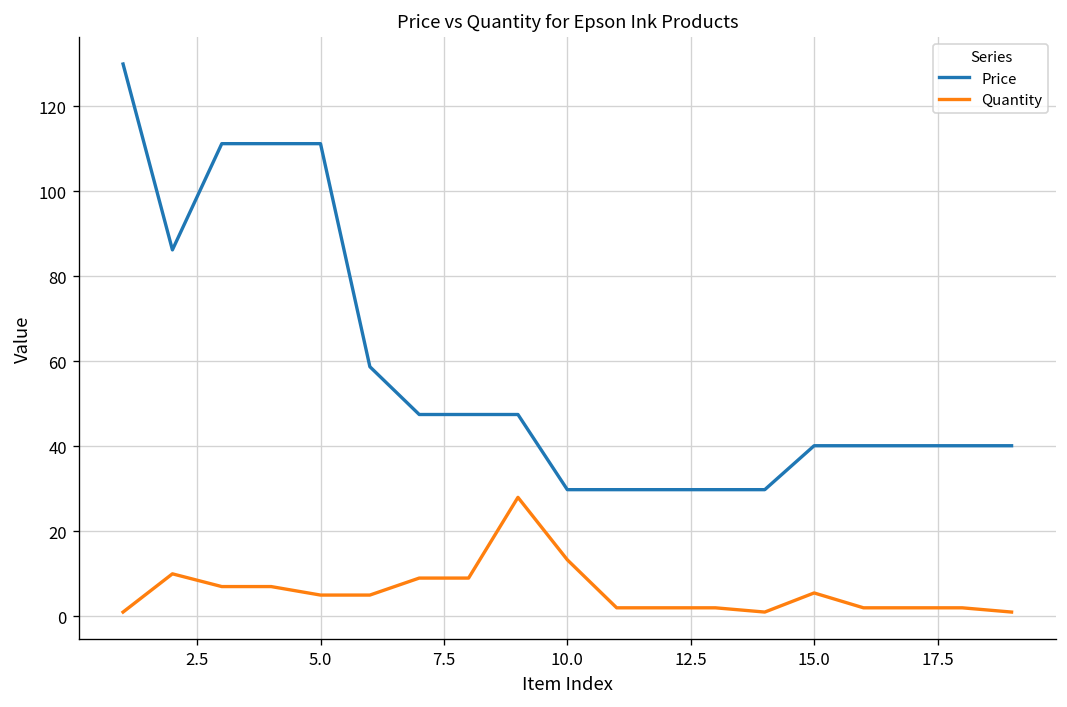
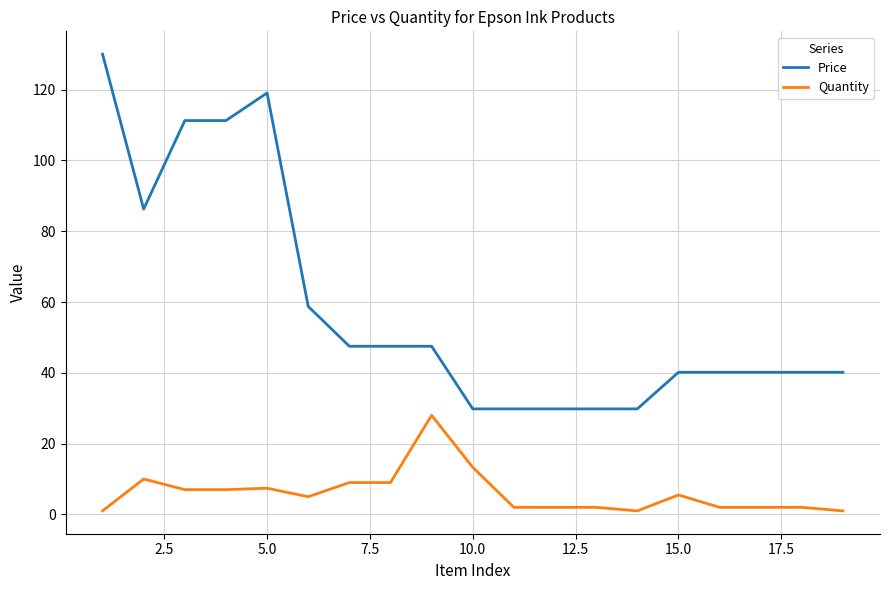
  {
    "Price": {
-     "5.0": 111,
+     "5.0": 119,
      "10.0": 30,
      "15.0": 40
    },
    "Quantity": {
-     "5.0": 5,
+     "5.0": 7,
      "10.0": 13,
      "15.0": 6
    }
  }
